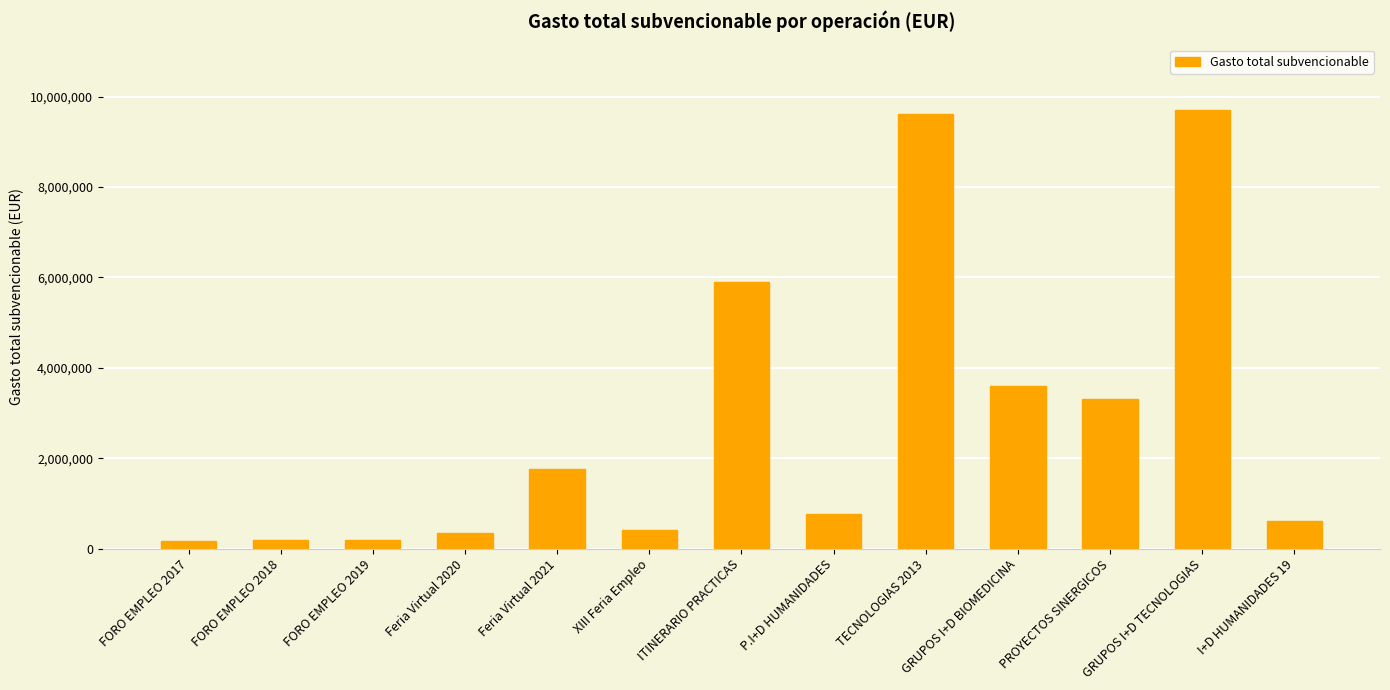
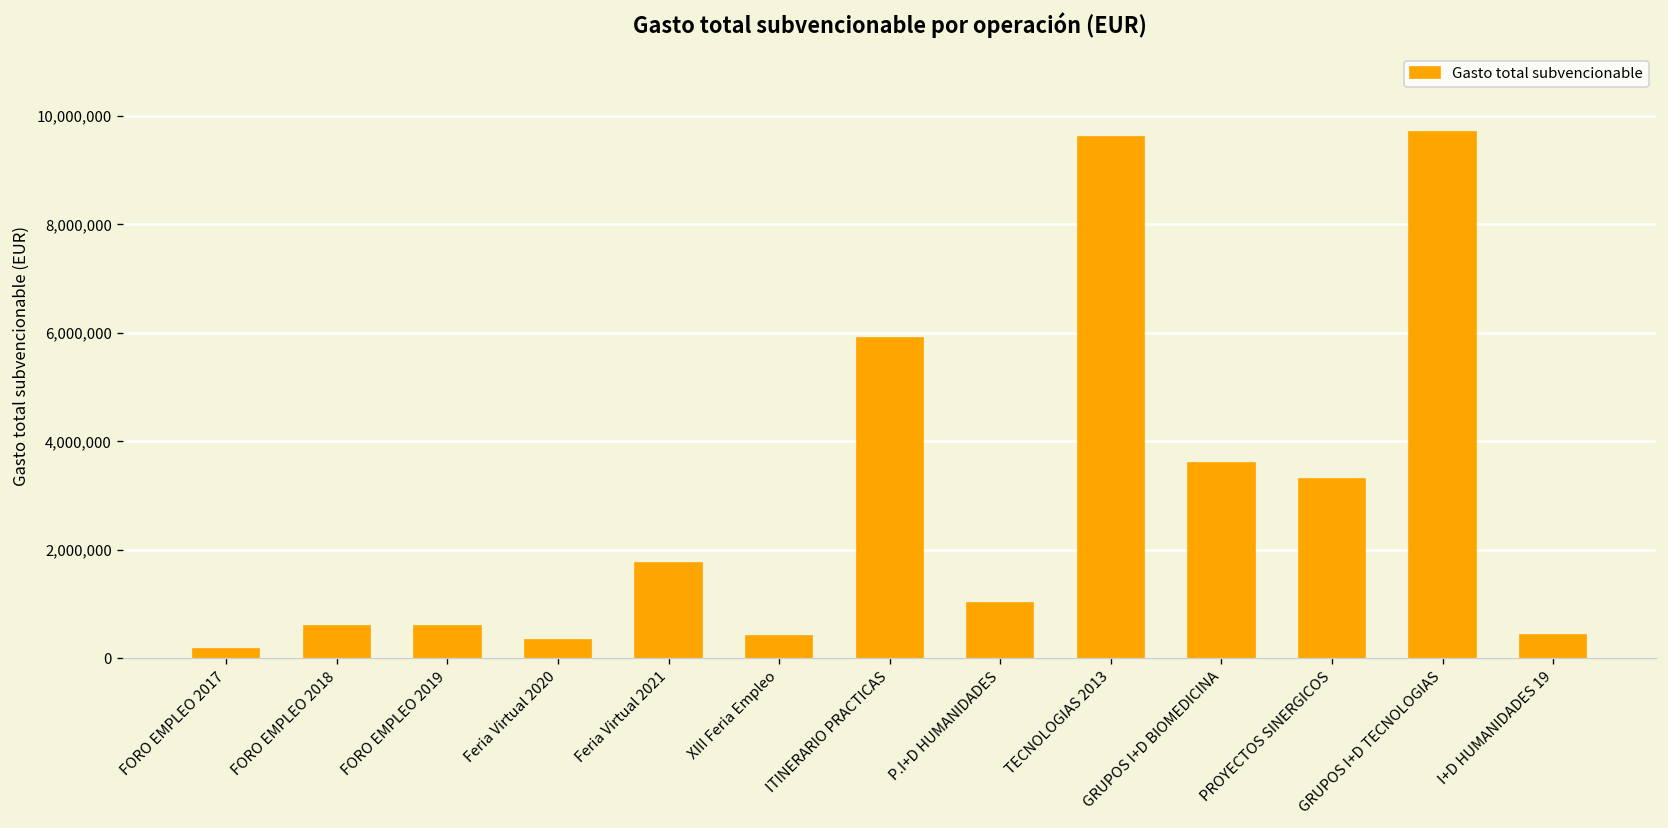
  {
    "FORO EMPLEO 2017": "200,000",
-   "FORO EMPLEO 2018": "200,000",
-   "FORO EMPLEO 2019": "200,000",
+   "FORO EMPLEO 2018": "600,000",
+   "FORO EMPLEO 2019": "600,000",
    "Feria Virtual 2020": "300,000",
    "Feria Virtual 2021": "1,700,000",
    "XIII Feria Empleo": "400,000",
    "ITINERARIO PRACTICAS": "5,900,000",
-   "P.I+D HUMANIDADES": "800,000",
+   "P.I+D HUMANIDADES": "1,000,000",
    "TECNOLOGIAS 2013": "9,600,000",
    "GRUPOS I+D BIOMEDICINA": "3,600,000",
    "PROYECTOS SINERGICOS": "3,300,000",
    "GRUPOS I+D TECNOLOGIAS": "9,700,000",
-   "I+D HUMANIDADES 19": "600,000"
+   "I+D HUMANIDADES 19": "400,000"
  }
